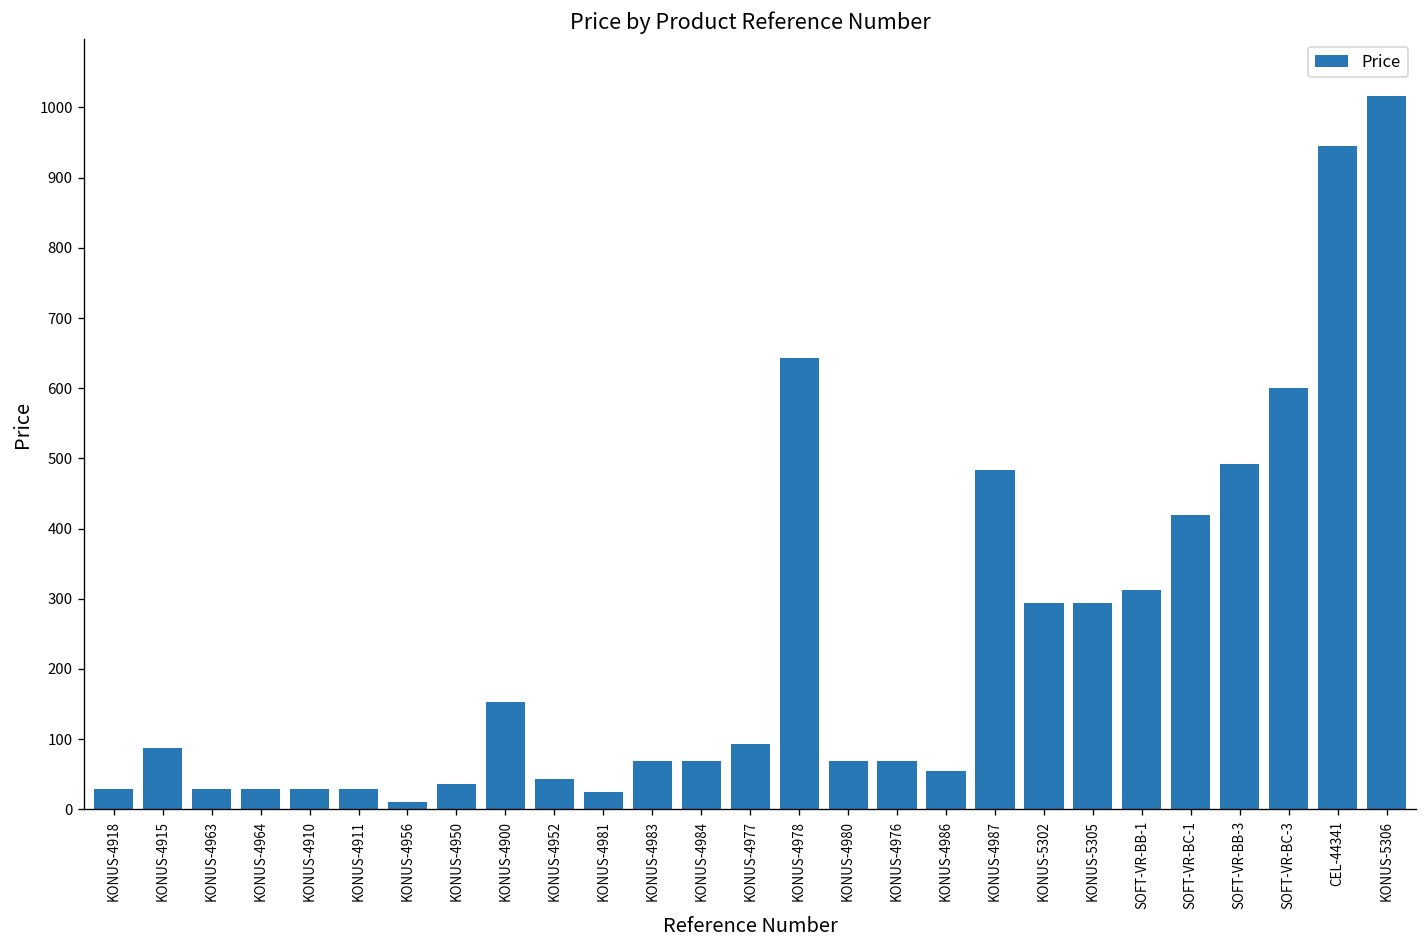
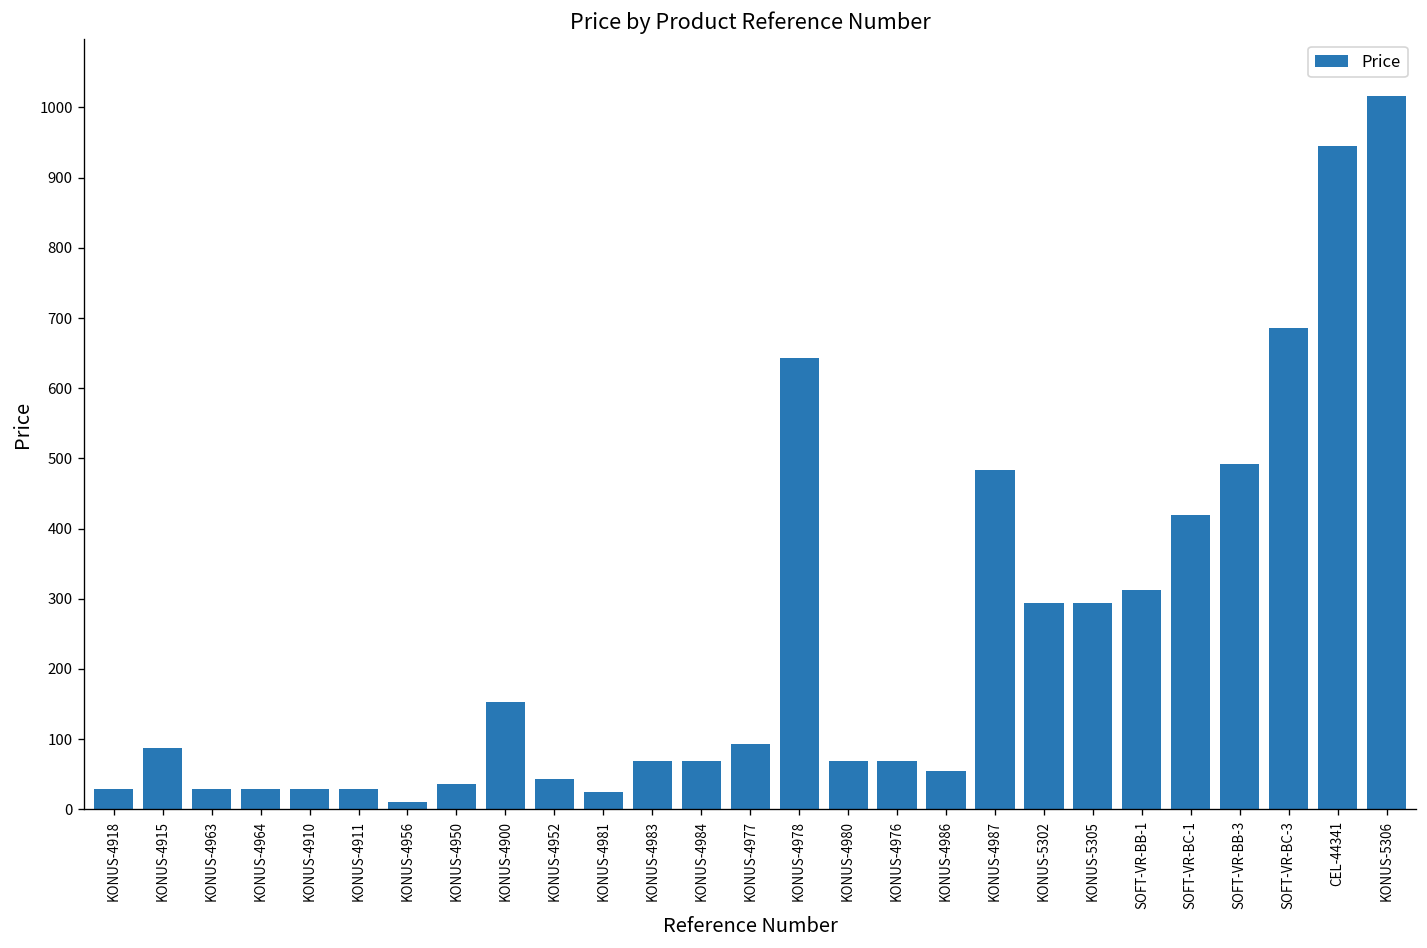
  {
    "KONUS-4918": 30,
    "KONUS-4915": 90,
    "KONUS-4963": 30,
    "KONUS-4964": 30,
    "KONUS-4910": 30,
    "KONUS-4911": 30,
    "KONUS-4956": 10,
    "KONUS-4950": 40,
    "KONUS-4900": 150,
    "KONUS-4952": 40,
    "KONUS-4981": 30,
    "KONUS-4983": 70,
    "KONUS-4984": 70,
    "KONUS-4977": 90,
    "KONUS-4978": 640,
    "KONUS-4980": 70,
    "KONUS-4976": 70,
    "KONUS-4986": 60,
    "KONUS-4987": 480,
    "KONUS-5302": 290,
    "KONUS-5305": 290,
    "SOFT-VR-BB-1": 310,
    "SOFT-VR-BC-1": 420,
    "SOFT-VR-BB-3": 490,
-   "SOFT-VR-BC-3": 600,
+   "SOFT-VR-BC-3": 690,
    "CEL-44341": 940,
    "KONUS-5306": 1020
  }
